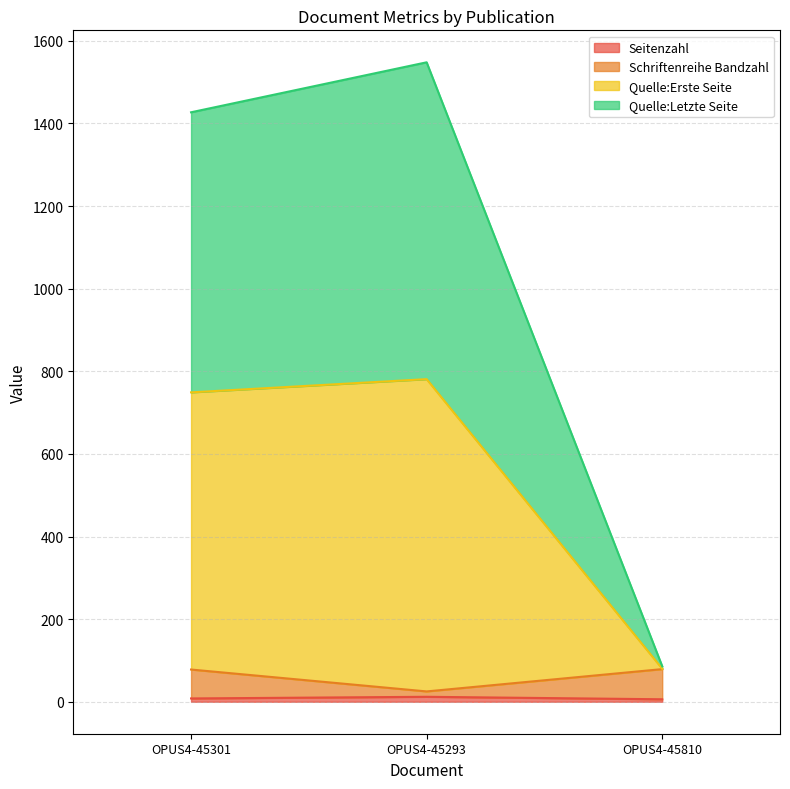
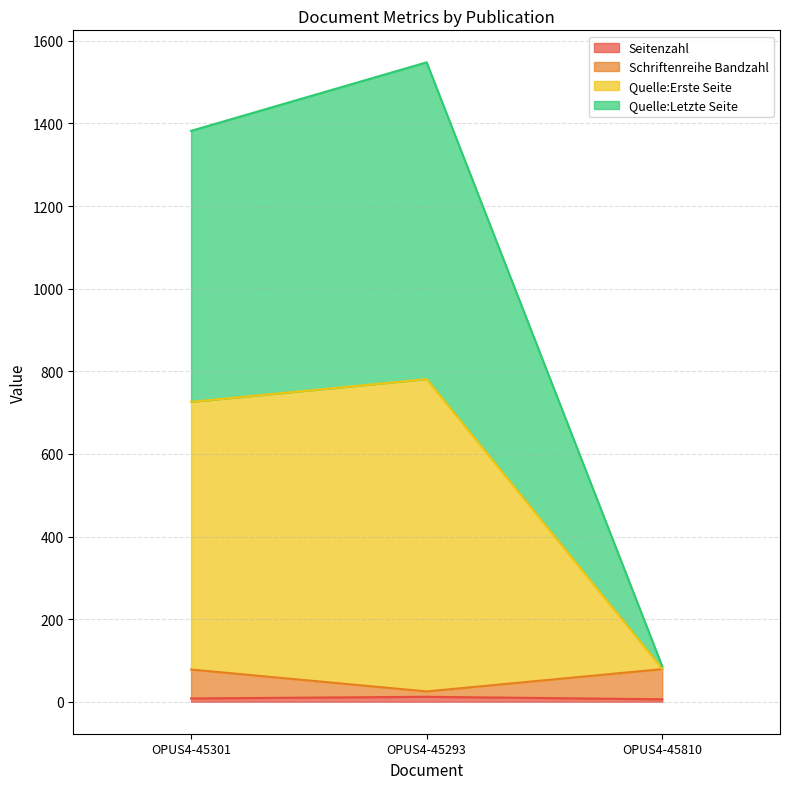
  {
    "Quelle:Erste Seite": {
-     "OPUS4-45301": 670,
+     "OPUS4-45301": 650,
      "OPUS4-45293": 760
    },
    "Quelle:Letzte Seite": {
-     "OPUS4-45301": 680,
+     "OPUS4-45301": 660,
      "OPUS4-45293": 770
    }
  }
